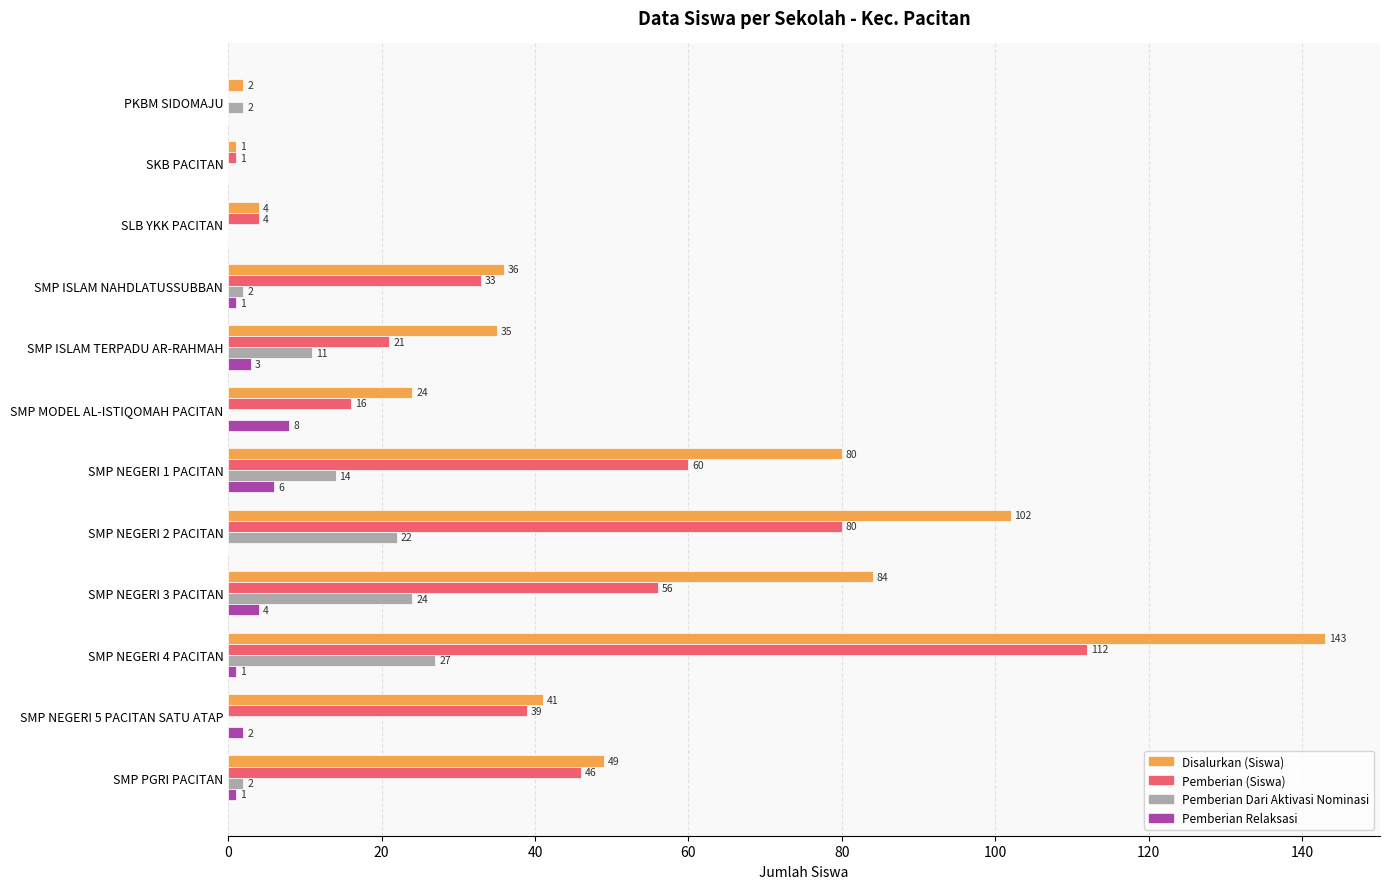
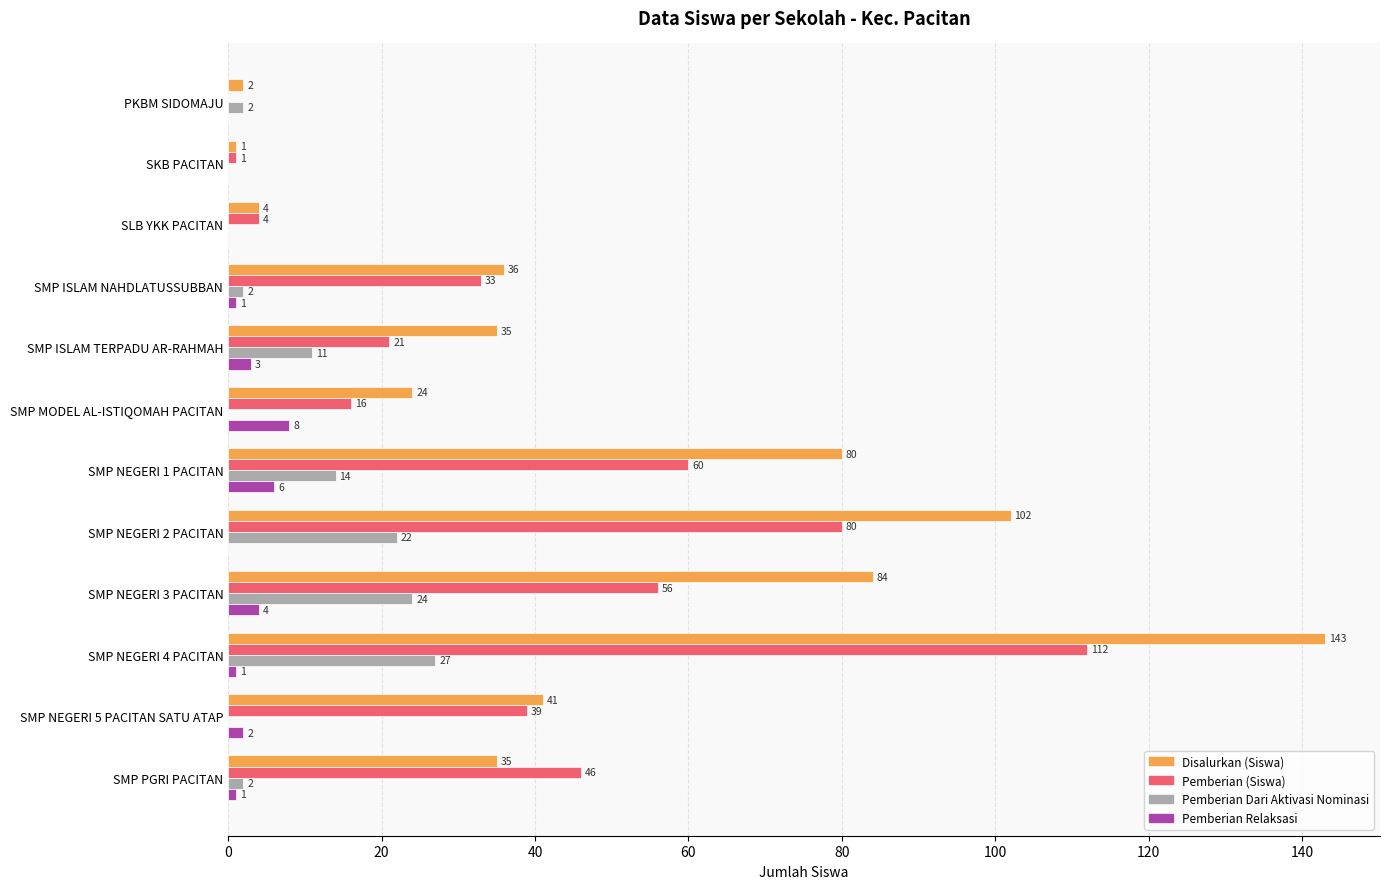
  {
    "Disalurkan (Siswa)": {
      "PKBM SIDOMAJU": 2,
      "SKB PACITAN": 1,
      "SLB YKK PACITAN": 4,
      "SMP ISLAM NAHDLATUSSUBBAN": 36,
      "SMP ISLAM TERPADU AR-RAHMAH": 35,
      "SMP MODEL AL-ISTIQOMAH PACITAN": 24,
      "SMP NEGERI 1 PACITAN": 80,
      "SMP NEGERI 2 PACITAN": 102,
      "SMP NEGERI 3 PACITAN": 84,
      "SMP NEGERI 4 PACITAN": 143,
      "SMP NEGERI 5 PACITAN SATU ATAP": 41,
-     "SMP PGRI PACITAN": 49
+     "SMP PGRI PACITAN": 35
    },
    "Pemberian (Siswa)": {
      "SKB PACITAN": 1,
      "SLB YKK PACITAN": 4,
      "SMP ISLAM NAHDLATUSSUBBAN": 33,
      "SMP ISLAM TERPADU AR-RAHMAH": 21,
      "SMP MODEL AL-ISTIQOMAH PACITAN": 16,
      "SMP NEGERI 1 PACITAN": 60,
      "SMP NEGERI 2 PACITAN": 80,
      "SMP NEGERI 3 PACITAN": 56,
      "SMP NEGERI 4 PACITAN": 112,
      "SMP NEGERI 5 PACITAN SATU ATAP": 39,
      "SMP PGRI PACITAN": 46
    },
    "Pemberian Dari Aktivasi Nominasi": {
      "PKBM SIDOMAJU": 2,
      "SMP ISLAM NAHDLATUSSUBBAN": 2,
      "SMP ISLAM TERPADU AR-RAHMAH": 11,
      "SMP NEGERI 1 PACITAN": 14,
      "SMP NEGERI 2 PACITAN": 22,
      "SMP NEGERI 3 PACITAN": 24,
      "SMP NEGERI 4 PACITAN": 27,
      "SMP PGRI PACITAN": 2
    },
    "Pemberian Relaksasi": {
      "SMP ISLAM NAHDLATUSSUBBAN": 1,
      "SMP ISLAM TERPADU AR-RAHMAH": 3,
      "SMP MODEL AL-ISTIQOMAH PACITAN": 8,
      "SMP NEGERI 1 PACITAN": 6,
      "SMP NEGERI 3 PACITAN": 4,
      "SMP NEGERI 4 PACITAN": 1,
      "SMP NEGERI 5 PACITAN SATU ATAP": 2,
      "SMP PGRI PACITAN": 1
    }
  }
